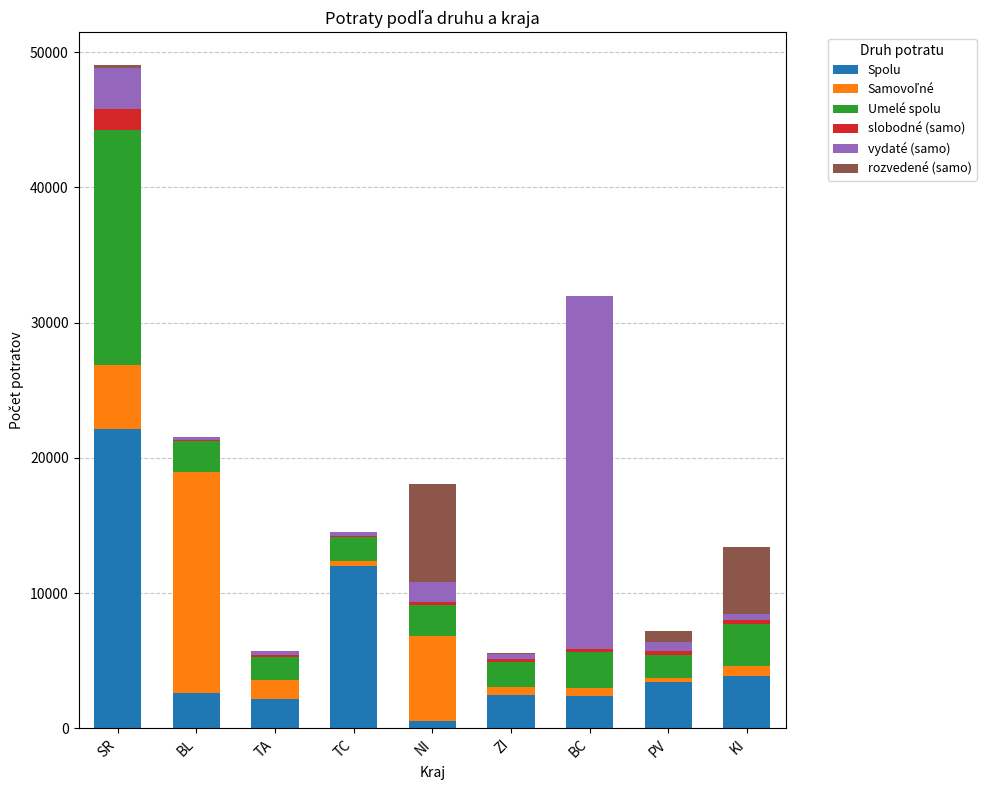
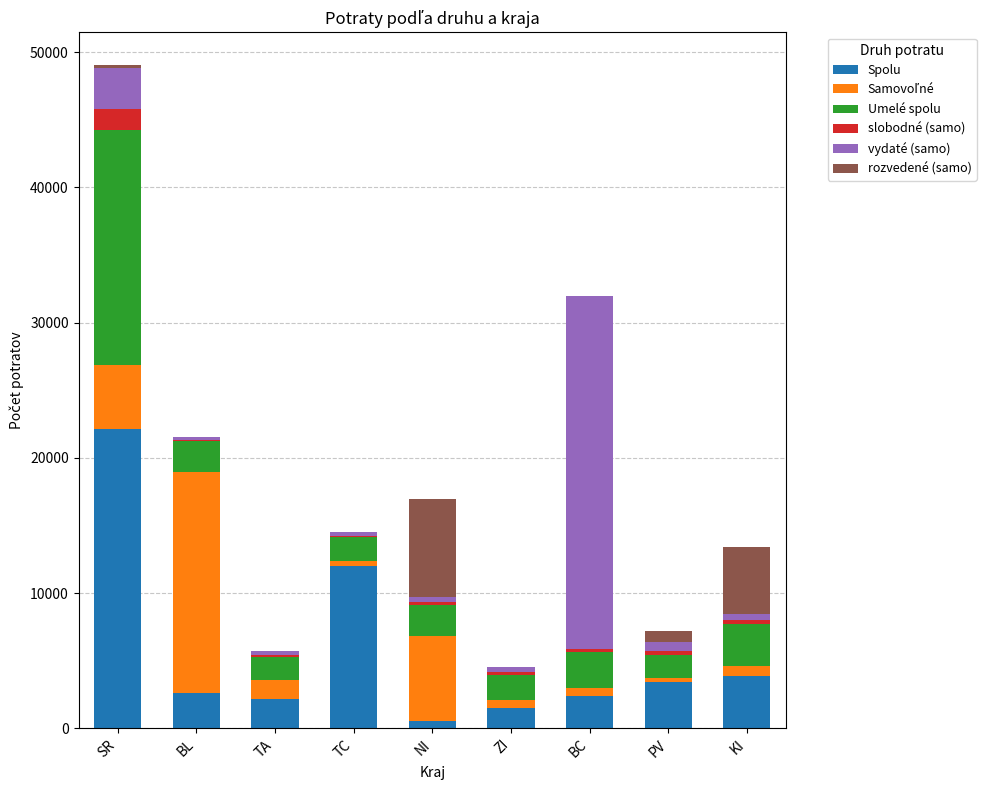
  {
    "Spolu": {
      "SR": 22100,
      "BL": 2600,
      "TA": 2100,
      "TC": 12000,
      "NI": 500,
-     "ZI": 2500,
+     "ZI": 1500,
      "BC": 2400,
      "PV": 3400,
      "KI": 3800
    },
    "Samovoľné": {
      "SR": 4800,
      "BL": 16300,
      "TA": 1400,
      "TC": 400,
      "NI": 6300,
      "ZI": 600,
      "BC": 600,
      "PV": 300,
      "KI": 800
    },
    "Umelé spolu": {
      "SR": 17400,
      "BL": 2300,
      "TA": 1700,
      "TC": 1700,
      "NI": 2400,
      "ZI": 1800,
      "BC": 2700,
      "PV": 1700,
      "KI": 3100
    },
    "slobodné (samo)": {
      "SR": 1500,
      "NI": 200,
      "ZI": 200,
      "BC": 200,
      "PV": 300,
      "KI": 300
    },
    "vydaté (samo)": {
      "SR": 3000,
      "BL": 200,
      "TA": 300,
      "TC": 300,
-     "NI": 1500,
+     "NI": 400,
      "ZI": 400,
      "BC": 26100,
      "PV": 700,
      "KI": 500
    },
    "rozvedené (samo)": {
      "SR": 200,
      "NI": 7200,
      "PV": 800,
      "KI": 4900
    }
  }
